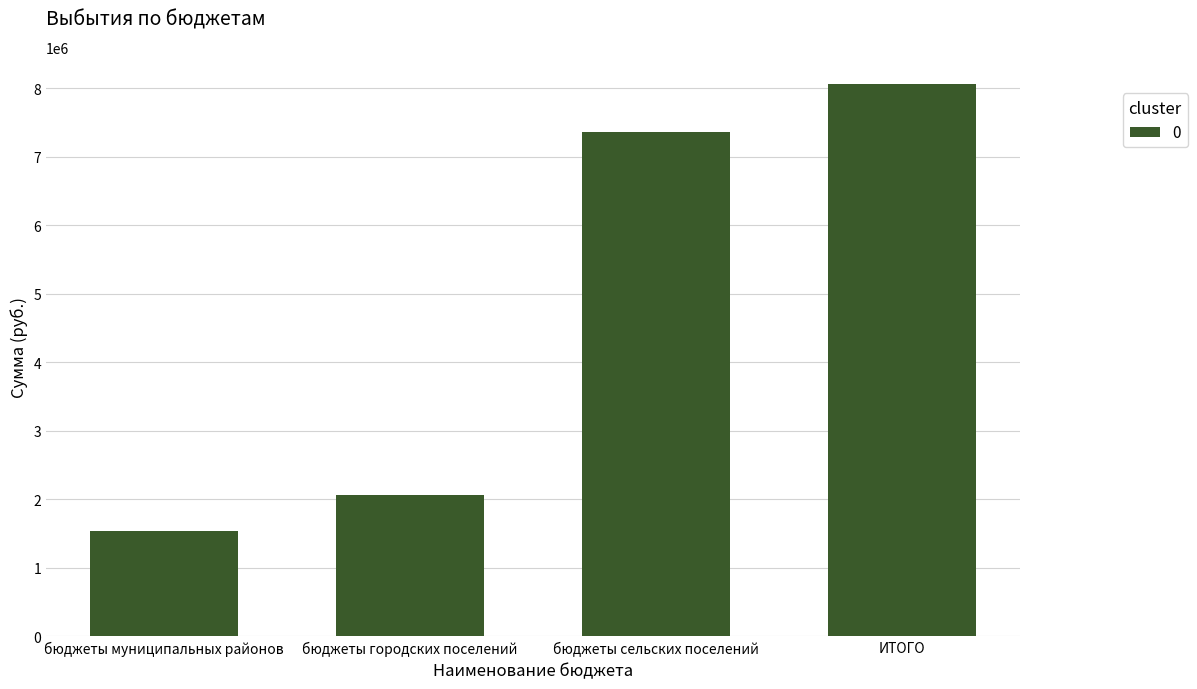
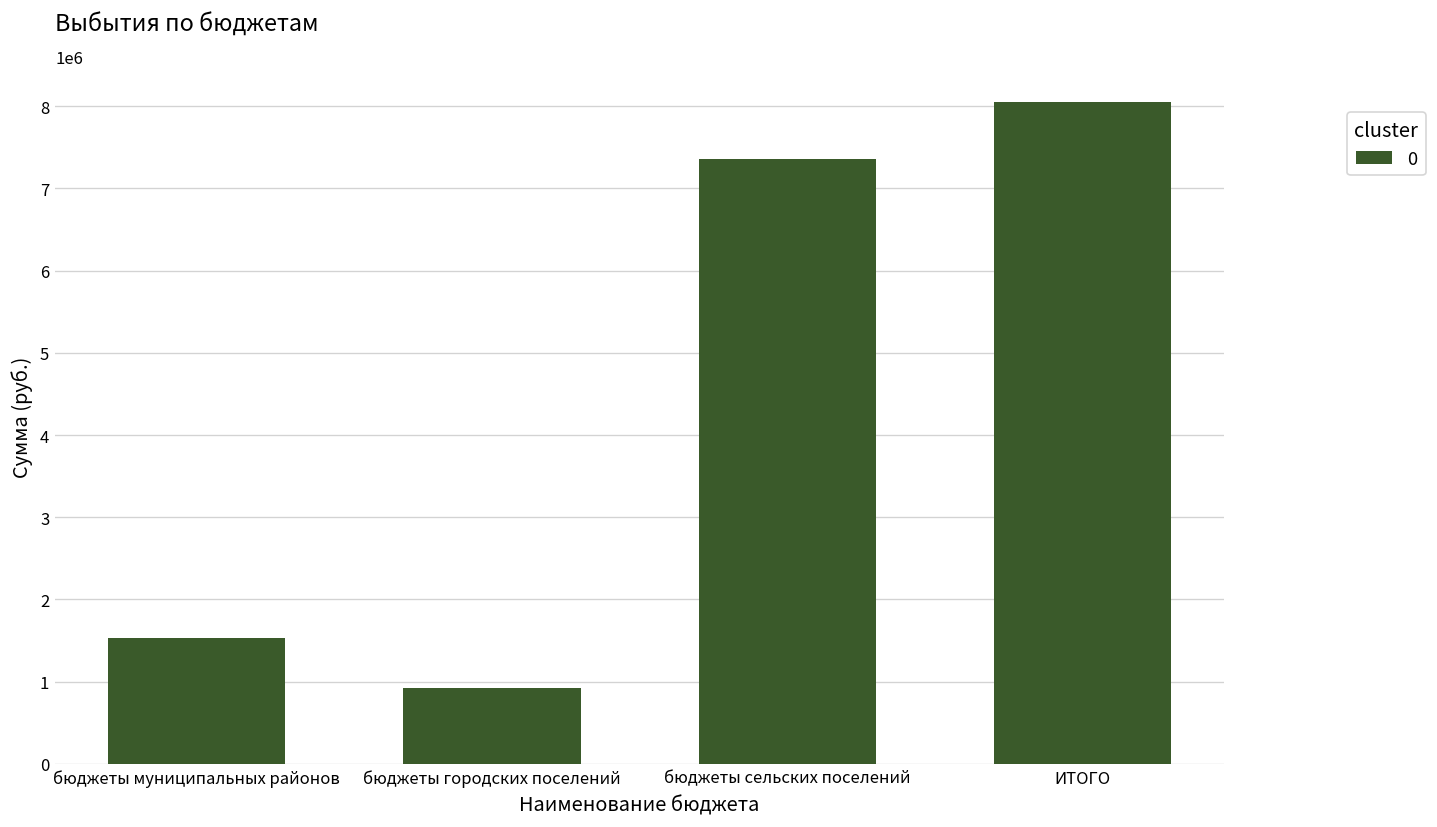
  {
    "бюджеты муниципальных районов": 1500000,
-   "бюджеты городских поселений": 2100000,
+   "бюджеты городских поселений": 900000,
    "бюджеты сельских поселений": 7400000,
    "ИТОГО": 8100000
  }
